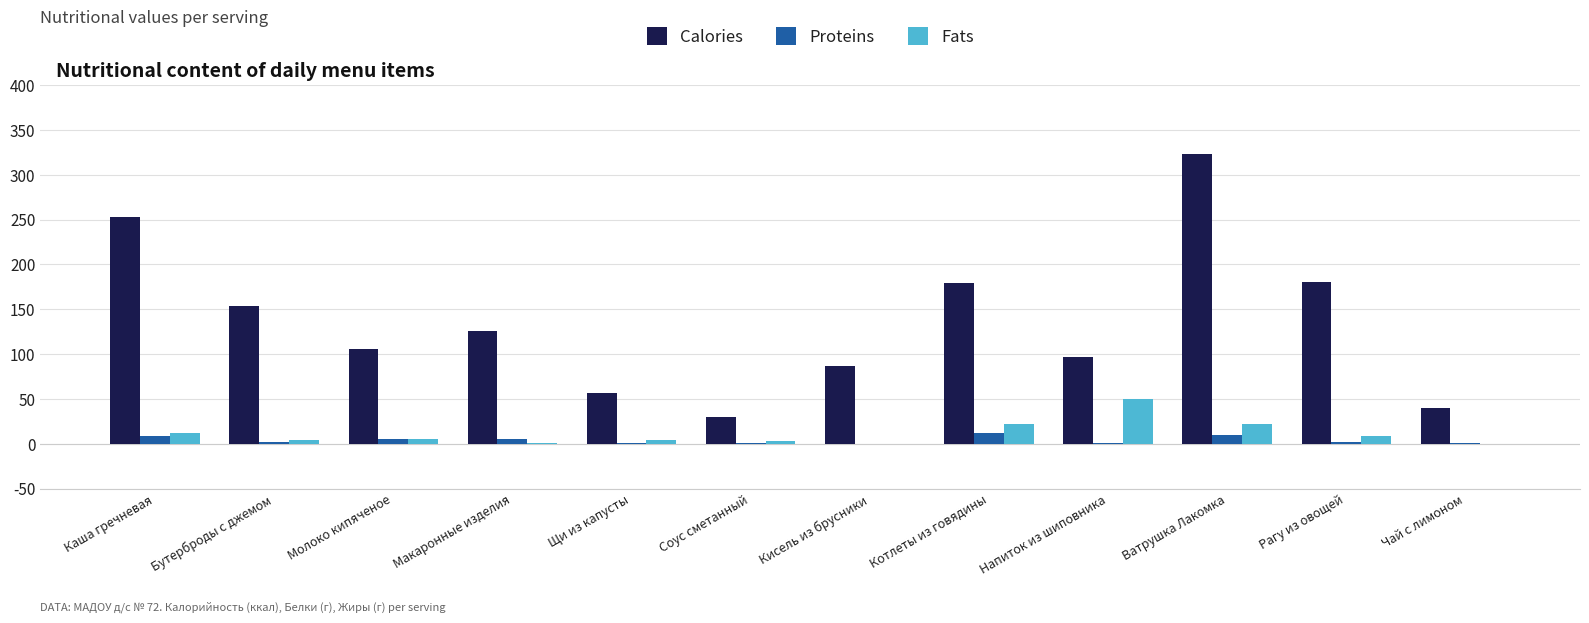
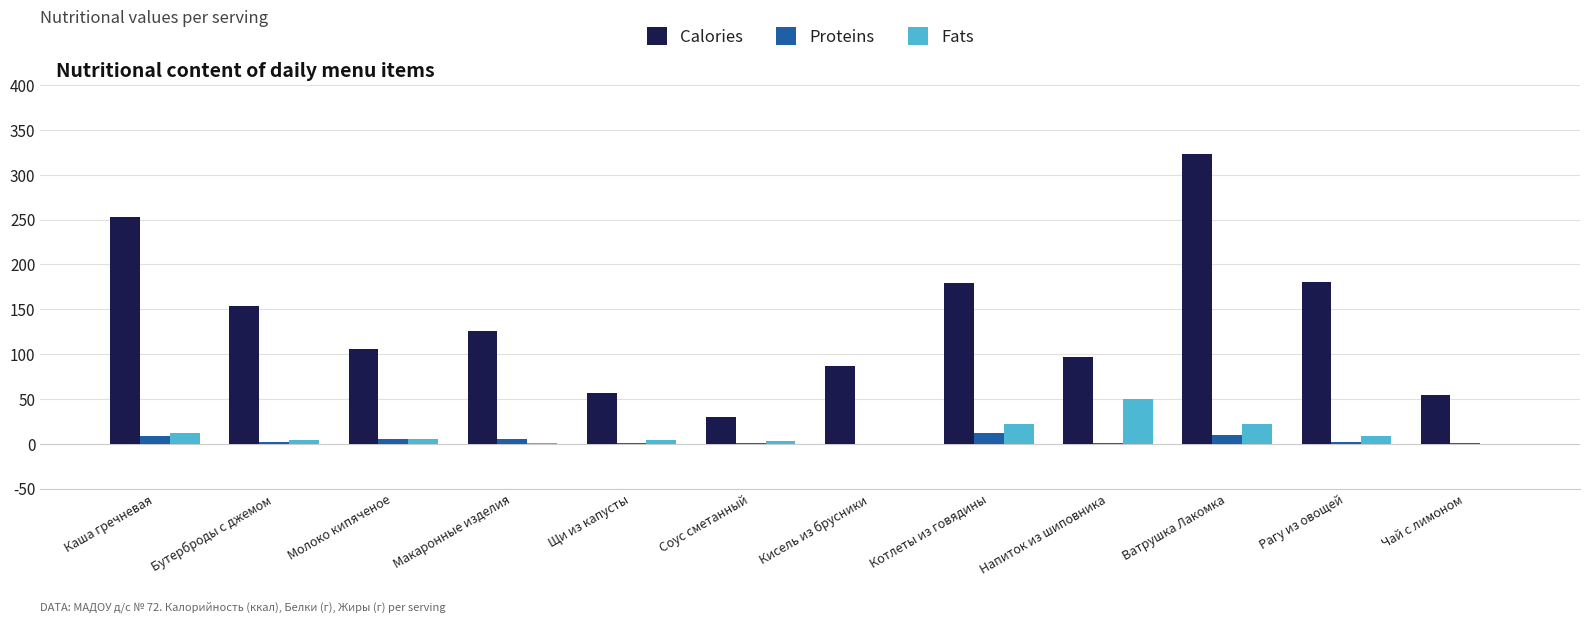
  {
    "Calories": {
      "Каша гречневая": 250,
      "Бутерброды с джемом": 150,
      "Молоко кипяченое": 110,
      "Макаронные изделия": 130,
      "Щи из капусты": 60,
      "Соус сметанный": 30,
      "Кисель из брусники": 90,
      "Котлеты из говядины": 180,
      "Напиток из шиповника": 100,
      "Ватрушка Лакомка": 320,
      "Рагу из овощей": 180,
-     "Чай с лимоном": 40
+     "Чай с лимоном": 50
    },
    "Proteins": {
      "Каша гречневая": 10,
      "Молоко кипяченое": 10,
      "Макаронные изделия": 0,
      "Котлеты из говядины": 10,
      "Ватрушка Лакомка": 10
    },
    "Fats": {
      "Каша гречневая": 10,
      "Бутерброды с джемом": 0,
      "Молоко кипяченое": 10,
      "Щи из капусты": 0,
      "Кисель из брусники": 0,
      "Котлеты из говядины": 20,
      "Напиток из шиповника": 50,
      "Ватрушка Лакомка": 20,
      "Рагу из овощей": 10
    }
  }
